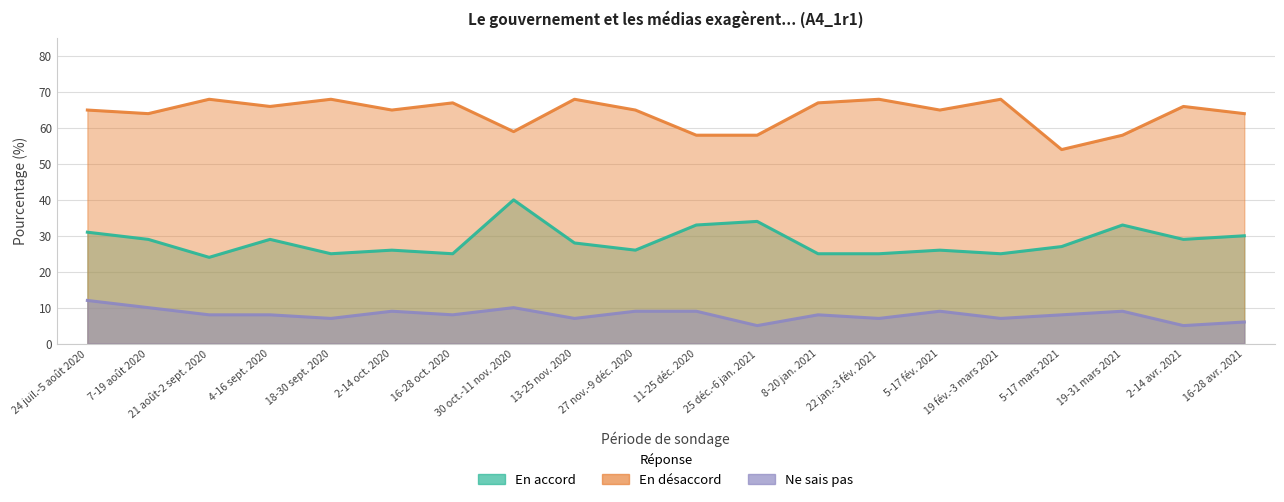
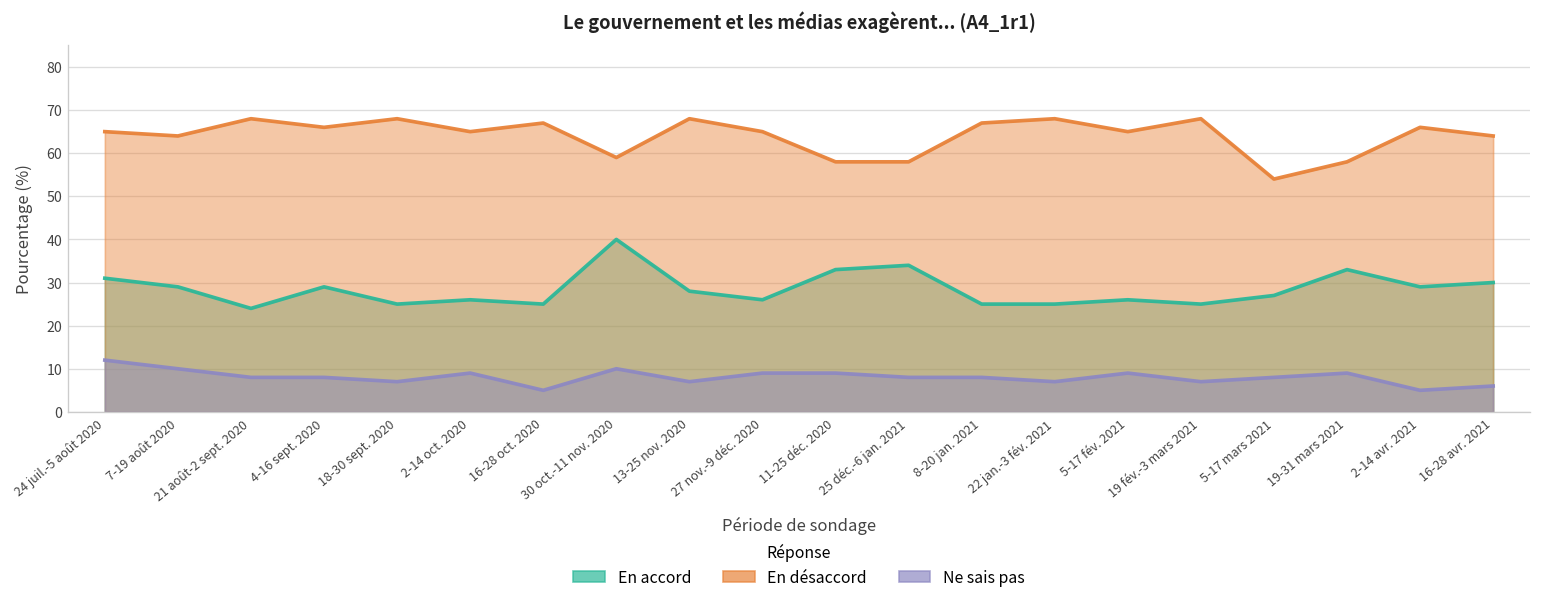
  {
    "En accord": {
      "24 juil.-5 août 2020": 31,
      "7-19 août 2020": 29,
      "21 août-2 sept. 2020": 24,
      "4-16 sept. 2020": 29,
      "18-30 sept. 2020": 25,
      "2-14 oct. 2020": 26,
      "16-28 oct. 2020": 25,
      "30 oct.-11 nov. 2020": 40,
      "13-25 nov. 2020": 28,
      "27 nov.-9 déc. 2020": 26,
      "11-25 déc. 2020": 33,
      "25 déc.-6 jan. 2021": 34,
      "8-20 jan. 2021": 25,
      "22 jan.-3 fév. 2021": 25,
      "5-17 fév. 2021": 26,
      "19 fév.-3 mars 2021": 25,
      "5-17 mars 2021": 27,
      "19-31 mars 2021": 33,
      "2-14 avr. 2021": 29,
      "16-28 avr. 2021": 30
    },
    "En désaccord": {
      "24 juil.-5 août 2020": 65,
      "7-19 août 2020": 64,
      "21 août-2 sept. 2020": 68,
      "4-16 sept. 2020": 66,
      "18-30 sept. 2020": 68,
      "2-14 oct. 2020": 65,
      "16-28 oct. 2020": 67,
      "30 oct.-11 nov. 2020": 59,
      "13-25 nov. 2020": 68,
      "27 nov.-9 déc. 2020": 65,
      "11-25 déc. 2020": 58,
      "25 déc.-6 jan. 2021": 58,
      "8-20 jan. 2021": 67,
      "22 jan.-3 fév. 2021": 68,
      "5-17 fév. 2021": 65,
      "19 fév.-3 mars 2021": 68,
      "5-17 mars 2021": 54,
      "19-31 mars 2021": 58,
      "2-14 avr. 2021": 66,
      "16-28 avr. 2021": 64
    },
    "Ne sais pas": {
      "24 juil.-5 août 2020": 12,
      "7-19 août 2020": 10,
      "21 août-2 sept. 2020": 8,
      "4-16 sept. 2020": 8,
      "18-30 sept. 2020": 7,
      "2-14 oct. 2020": 9,
-     "16-28 oct. 2020": 8,
+     "16-28 oct. 2020": 5,
      "30 oct.-11 nov. 2020": 10,
      "13-25 nov. 2020": 7,
      "27 nov.-9 déc. 2020": 9,
      "11-25 déc. 2020": 9,
-     "25 déc.-6 jan. 2021": 5,
+     "25 déc.-6 jan. 2021": 8,
      "8-20 jan. 2021": 8,
      "22 jan.-3 fév. 2021": 7,
      "5-17 fév. 2021": 9,
      "19 fév.-3 mars 2021": 7,
      "5-17 mars 2021": 8,
      "19-31 mars 2021": 9,
      "2-14 avr. 2021": 5,
      "16-28 avr. 2021": 6
    }
  }
